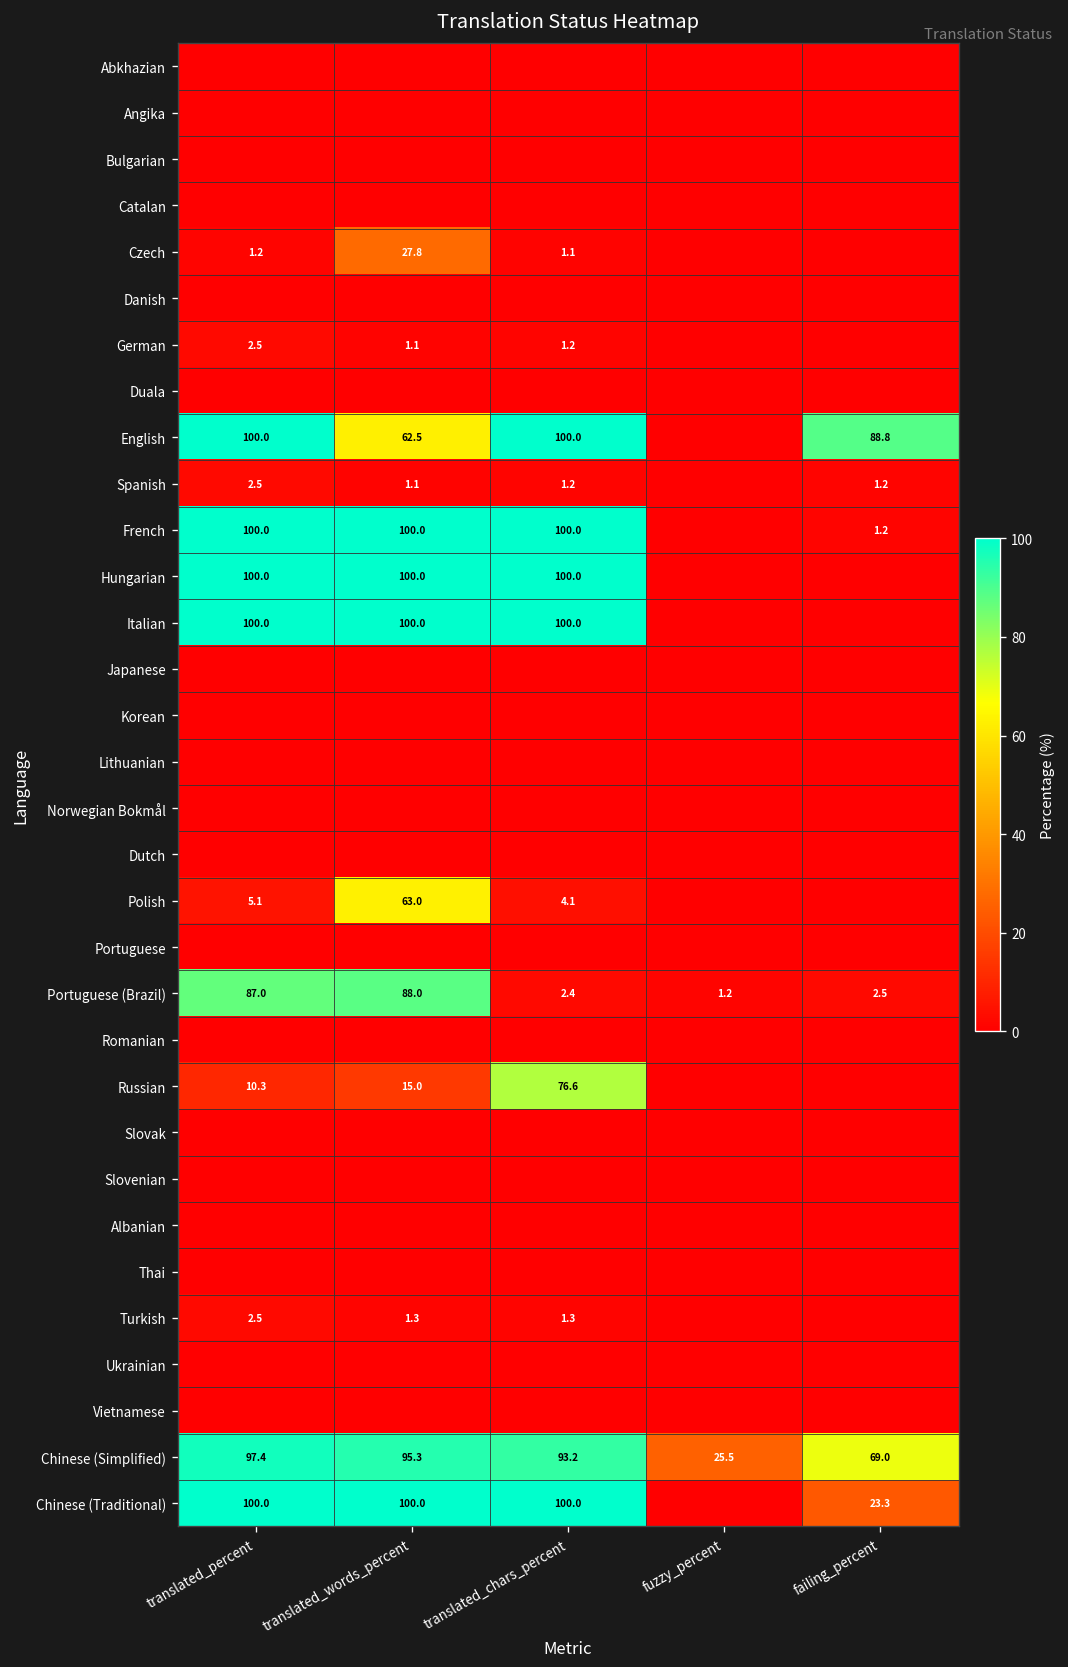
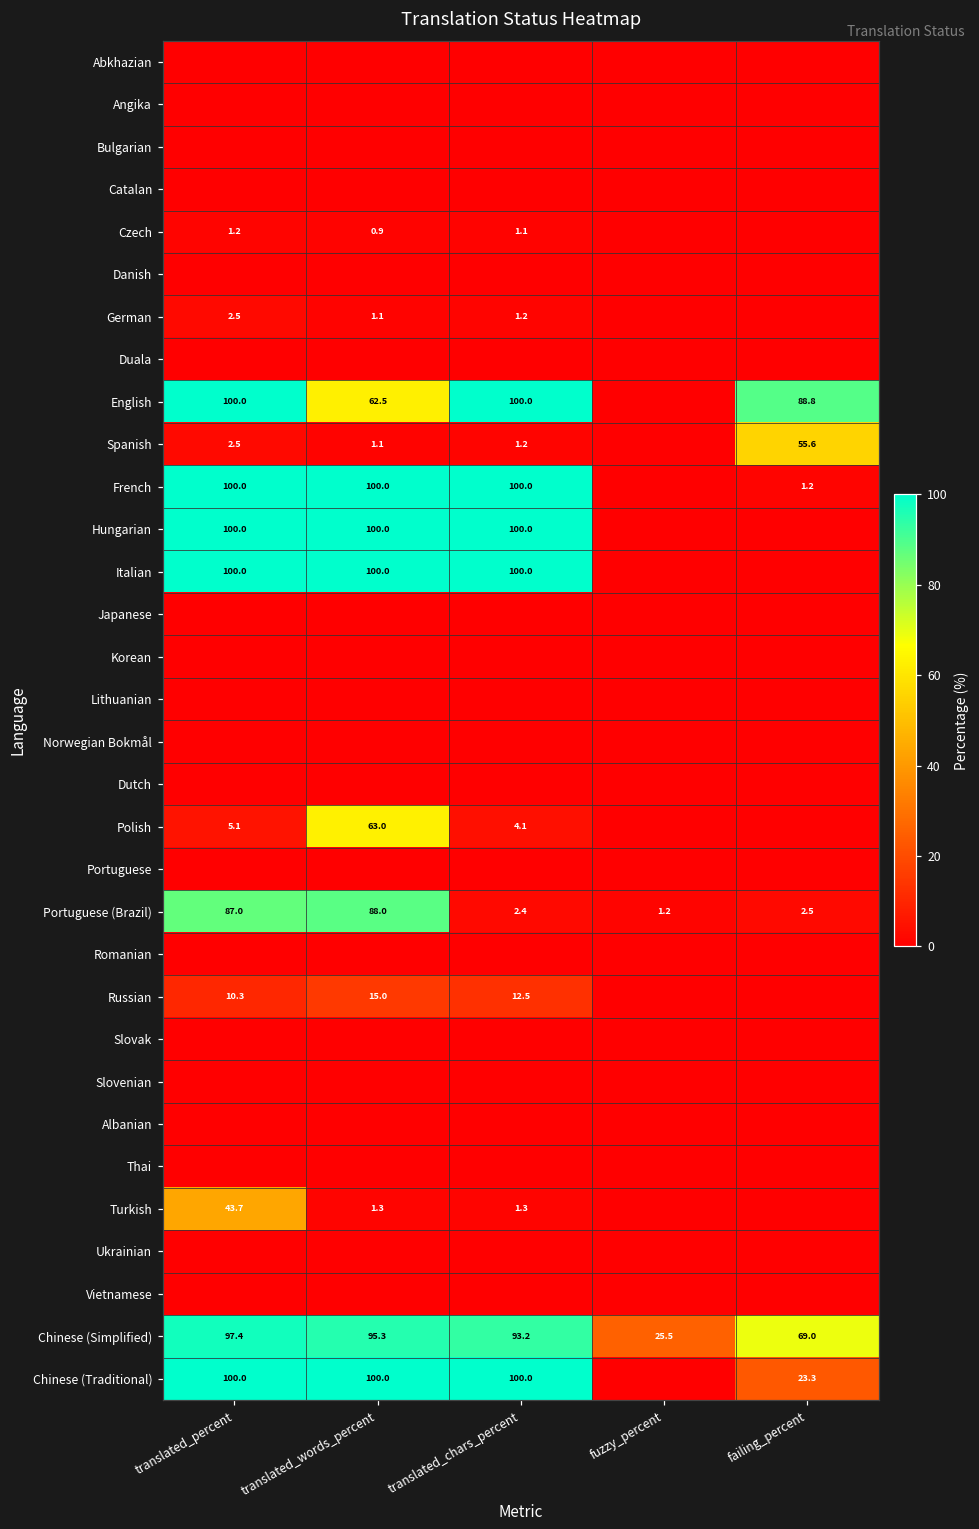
  {
    "Czech": {
      "translated_percent": 1.2,
-     "translated_words_percent": 27.8,
+     "translated_words_percent": 0.9,
      "translated_chars_percent": 1.1
    },
    "German": {
      "translated_percent": 2.5,
      "translated_words_percent": 1.1,
      "translated_chars_percent": 1.2
    },
    "English": {
      "translated_percent": 100.0,
      "translated_words_percent": 62.5,
      "translated_chars_percent": 100.0,
      "failing_percent": 88.8
    },
    "Spanish": {
      "translated_percent": 2.5,
      "translated_words_percent": 1.1,
      "translated_chars_percent": 1.2,
-     "failing_percent": 1.2
+     "failing_percent": 55.6
    },
    "French": {
      "translated_percent": 100.0,
      "translated_words_percent": 100.0,
      "translated_chars_percent": 100.0,
      "failing_percent": 1.2
    },
    "Hungarian": {
      "translated_percent": 100.0,
      "translated_words_percent": 100.0,
      "translated_chars_percent": 100.0
    },
    "Italian": {
      "translated_percent": 100.0,
      "translated_words_percent": 100.0,
      "translated_chars_percent": 100.0
    },
    "Polish": {
      "translated_percent": 5.1,
      "translated_words_percent": 63.0,
      "translated_chars_percent": 4.1
    },
    "Portuguese (Brazil)": {
      "translated_percent": 87.0,
      "translated_words_percent": 88.0,
      "translated_chars_percent": 2.4,
      "fuzzy_percent": 1.2,
      "failing_percent": 2.5
    },
    "Russian": {
      "translated_percent": 10.3,
      "translated_words_percent": 15.0,
-     "translated_chars_percent": 76.6
+     "translated_chars_percent": 12.5
    },
    "Turkish": {
-     "translated_percent": 2.5,
+     "translated_percent": 43.7,
      "translated_words_percent": 1.3,
      "translated_chars_percent": 1.3
    },
    "Chinese (Simplified)": {
      "translated_percent": 97.4,
      "translated_words_percent": 95.3,
      "translated_chars_percent": 93.2,
      "fuzzy_percent": 25.5,
      "failing_percent": 69.0
    },
    "Chinese (Traditional)": {
      "translated_percent": 100.0,
      "translated_words_percent": 100.0,
      "translated_chars_percent": 100.0,
      "failing_percent": 23.3
    }
  }
